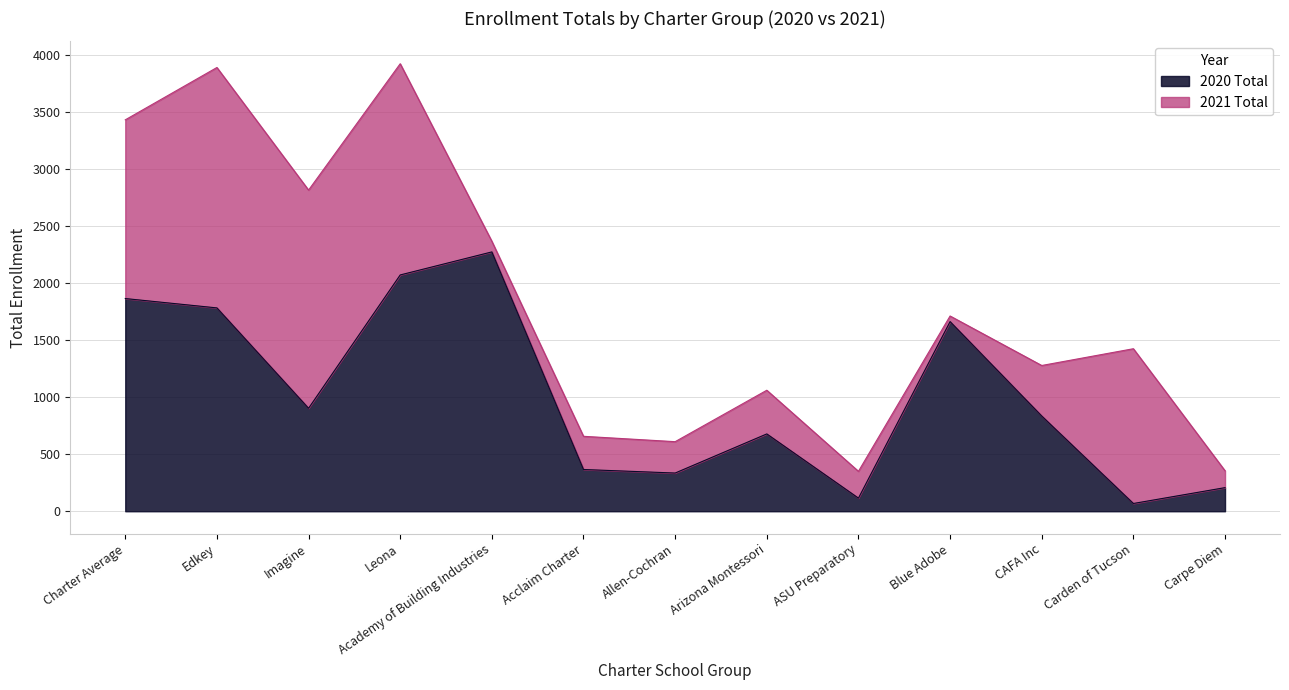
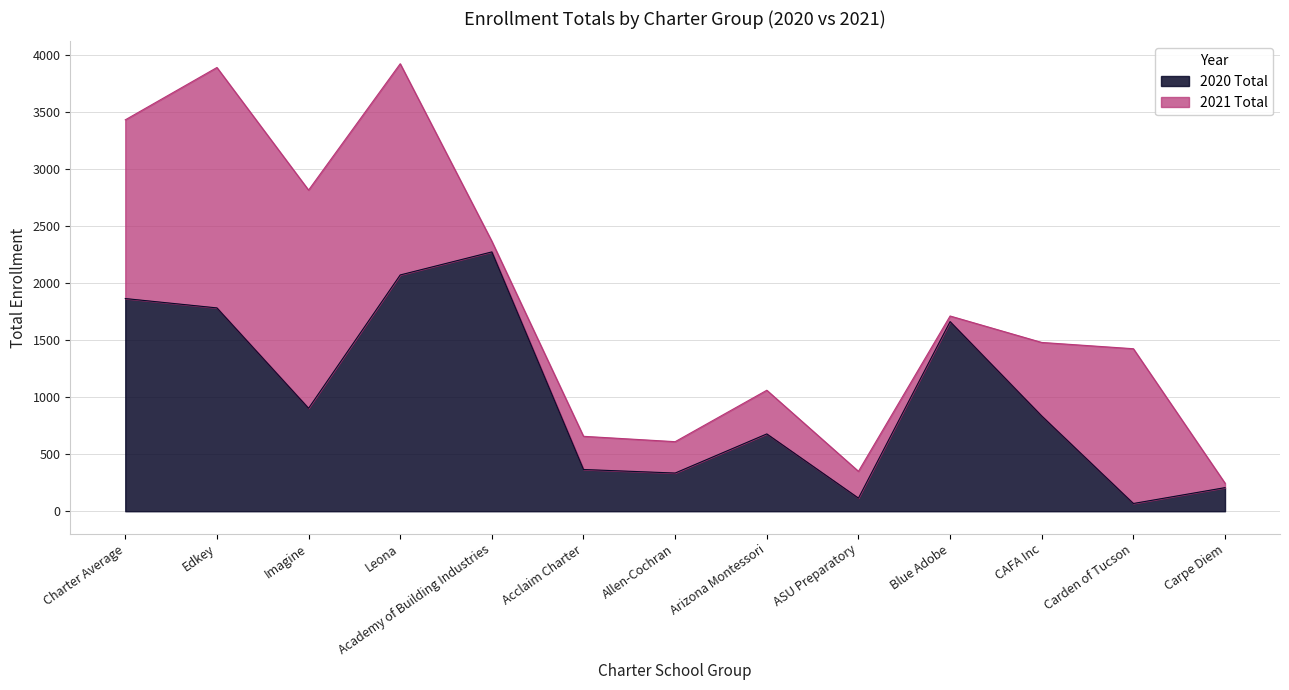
  {
    "2020 Total": {
      "Charter Average": 1870,
      "Edkey": 1780,
      "Imagine": 900,
      "Leona": 2070,
      "Academy of Building Industries": 2270,
      "Acclaim Charter": 370,
      "Allen-Cochran": 340,
      "Arizona Montessori": 680,
      "ASU Preparatory": 120,
      "Blue Adobe": 1660,
      "CAFA Inc": 840,
      "Carden of Tucson": 70,
      "Carpe Diem": 210
    },
    "2021 Total": {
      "Charter Average": 1570,
      "Edkey": 2110,
      "Imagine": 1910,
      "Leona": 1850,
      "Academy of Building Industries": 90,
      "Acclaim Charter": 290,
      "Allen-Cochran": 280,
      "Arizona Montessori": 380,
      "ASU Preparatory": 240,
      "Blue Adobe": 50,
-     "CAFA Inc": 440,
+     "CAFA Inc": 650,
      "Carden of Tucson": 1360,
-     "Carpe Diem": 150
+     "Carpe Diem": 40
    }
  }
